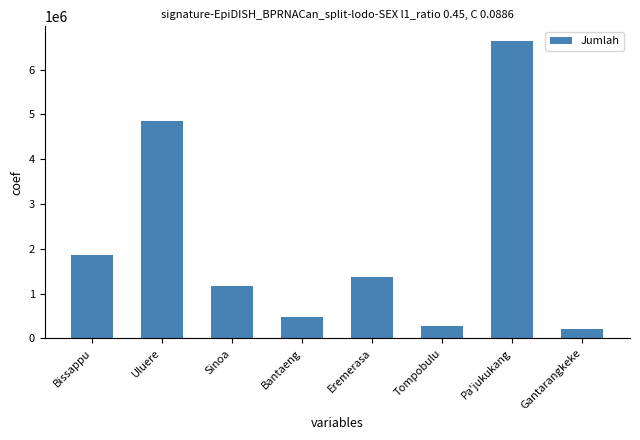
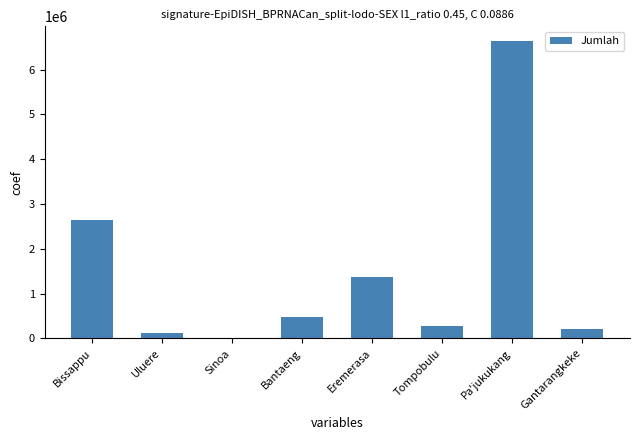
  {
-   "Bissappu": 1900000,
-   "Uluere": 4800000,
-   "Sinoa": 1200000,
+   "Bissappu": 2700000,
+   "Uluere": 100000,
+   "Sinoa": 0,
    "Bantaeng": 500000,
    "Eremerasa": 1400000,
    "Tompobulu": 300000,
    "Pa'jukukang": 6600000,
    "Gantarangkeke": 200000
  }
